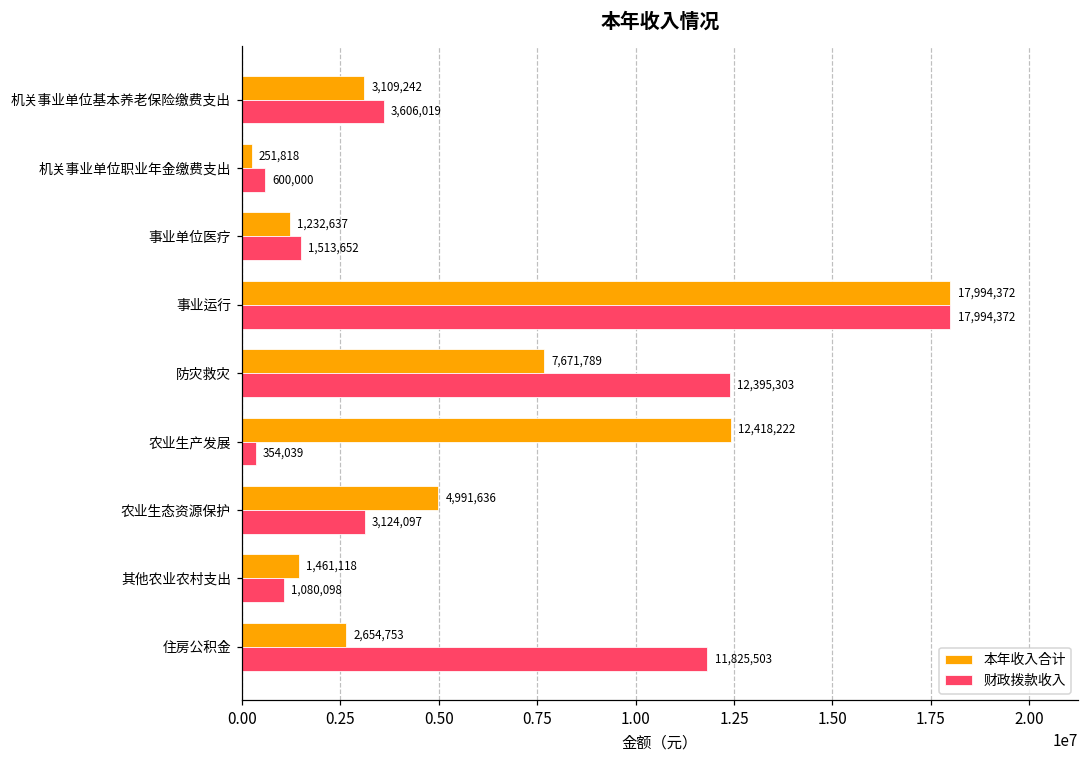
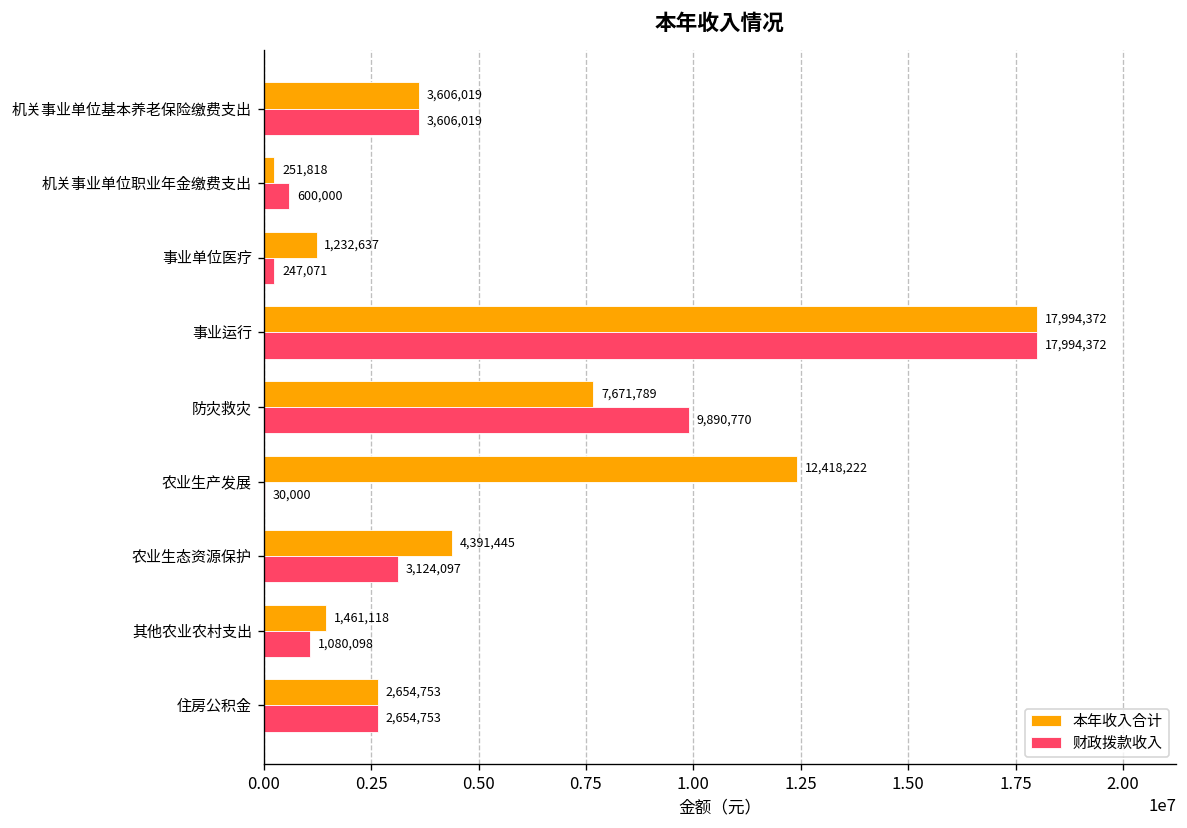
  {
    "本年收入合计": {
-     "机关事业单位基本养老保险缴费支出": "3,109,242",
+     "机关事业单位基本养老保险缴费支出": "3,606,019",
      "机关事业单位职业年金缴费支出": "251,818",
      "事业单位医疗": "1,232,637",
      "事业运行": "17,994,372",
      "防灾救灾": "7,671,789",
      "农业生产发展": "12,418,222",
-     "农业生态资源保护": "4,991,636",
+     "农业生态资源保护": "4,391,445",
      "其他农业农村支出": "1,461,118",
      "住房公积金": "2,654,753"
    },
    "财政拨款收入": {
      "机关事业单位基本养老保险缴费支出": "3,606,019",
      "机关事业单位职业年金缴费支出": "600,000",
-     "事业单位医疗": "1,513,652",
+     "事业单位医疗": "247,071",
      "事业运行": "17,994,372",
-     "防灾救灾": "12,395,303",
-     "农业生产发展": "354,039",
+     "防灾救灾": "9,890,770",
+     "农业生产发展": "30,000",
      "农业生态资源保护": "3,124,097",
      "其他农业农村支出": "1,080,098",
-     "住房公积金": "11,825,503"
+     "住房公积金": "2,654,753"
    }
  }
